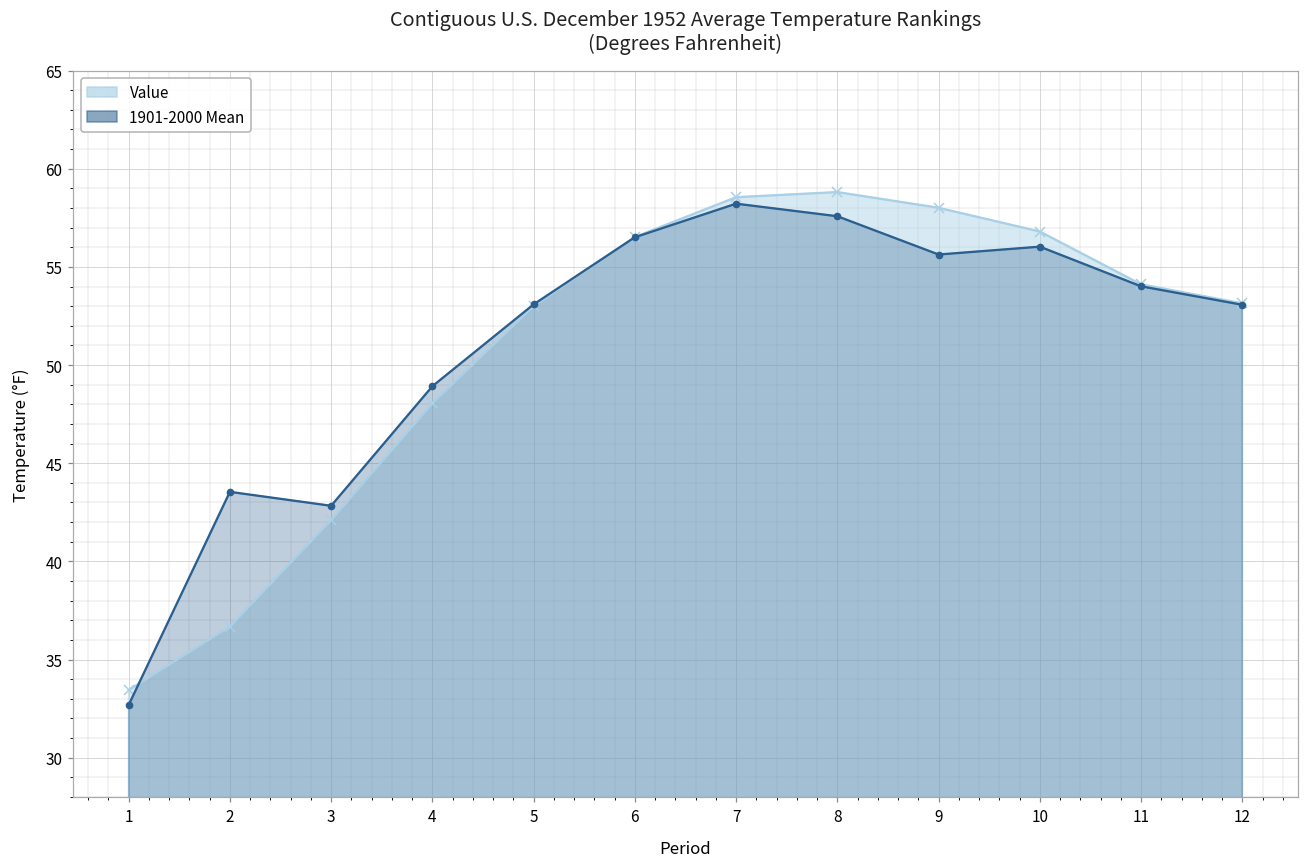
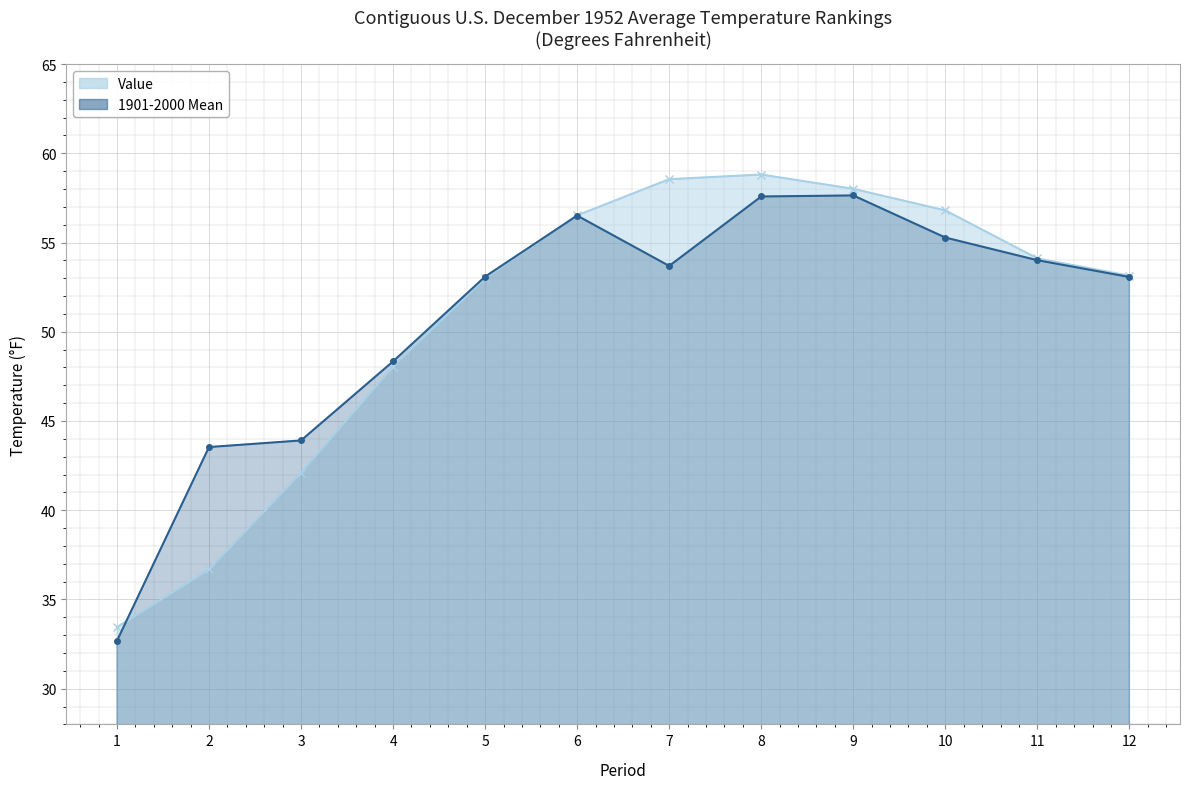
  {
    "Value": {
      "1": 33.4,
      "2": 36.7,
      "3": 42.1,
      "4": 48.1,
      "7": 58.6,
      "8": 58.8,
      "9": 58.0,
      "10": 56.8
    },
    "1901-2000 Mean": {
      "1": 32.7,
      "2": 43.5,
-     "3": 42.8,
-     "4": 48.9,
-     "7": 58.2,
+     "3": 43.9,
+     "4": 48.3,
+     "7": 53.7,
      "8": 57.6,
-     "9": 55.6,
-     "10": 56.0
+     "9": 57.6,
+     "10": 55.3
    }
  }
